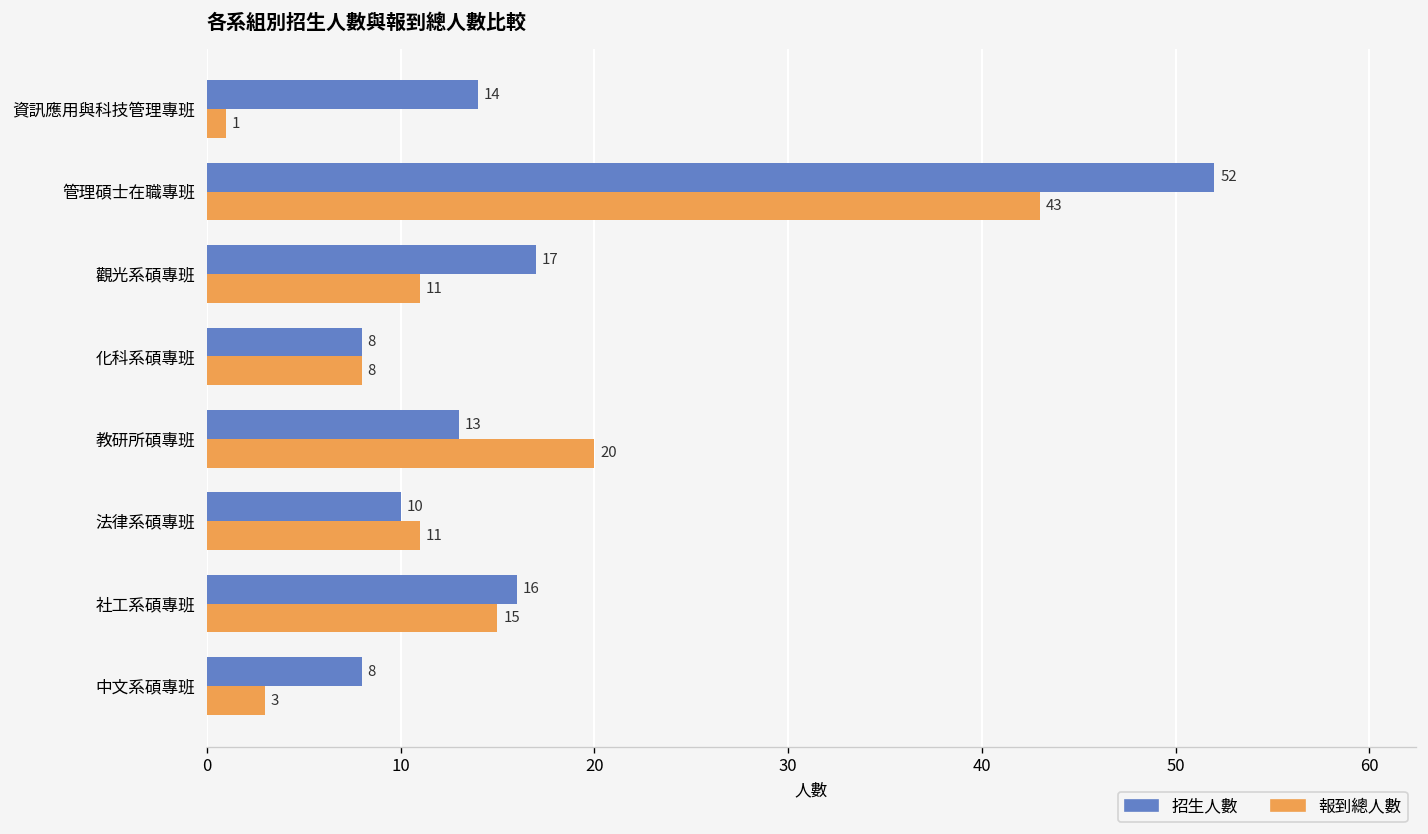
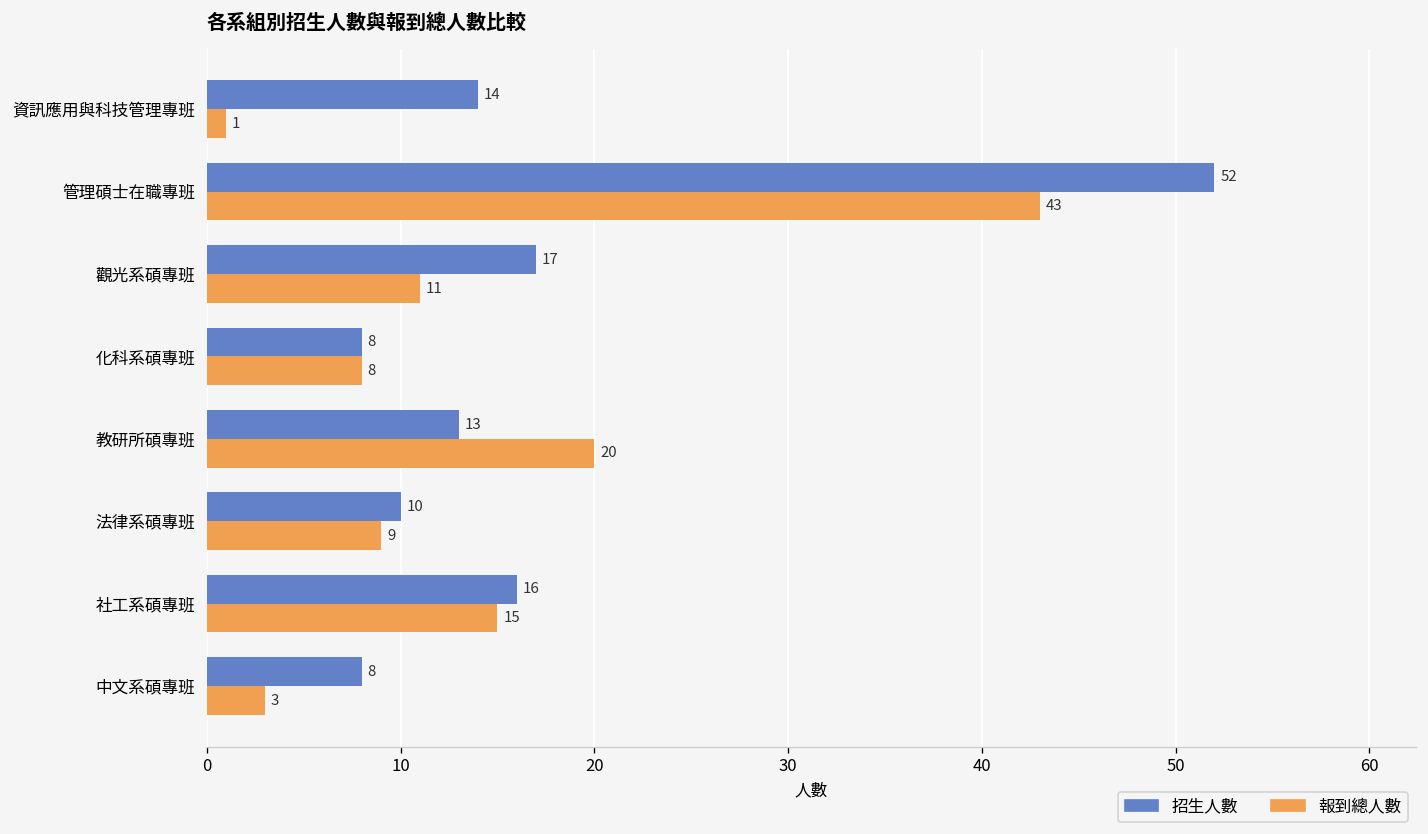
  {
    "招生人數": {
      "資訊應用與科技管理專班": 14,
      "管理碩士在職專班": 52,
      "觀光系碩專班": 17,
      "化科系碩專班": 8,
      "教研所碩專班": 13,
      "法律系碩專班": 10,
      "社工系碩專班": 16,
      "中文系碩專班": 8
    },
    "報到總人數": {
      "資訊應用與科技管理專班": 1,
      "管理碩士在職專班": 43,
      "觀光系碩專班": 11,
      "化科系碩專班": 8,
      "教研所碩專班": 20,
-     "法律系碩專班": 11,
+     "法律系碩專班": 9,
      "社工系碩專班": 15,
      "中文系碩專班": 3
    }
  }
